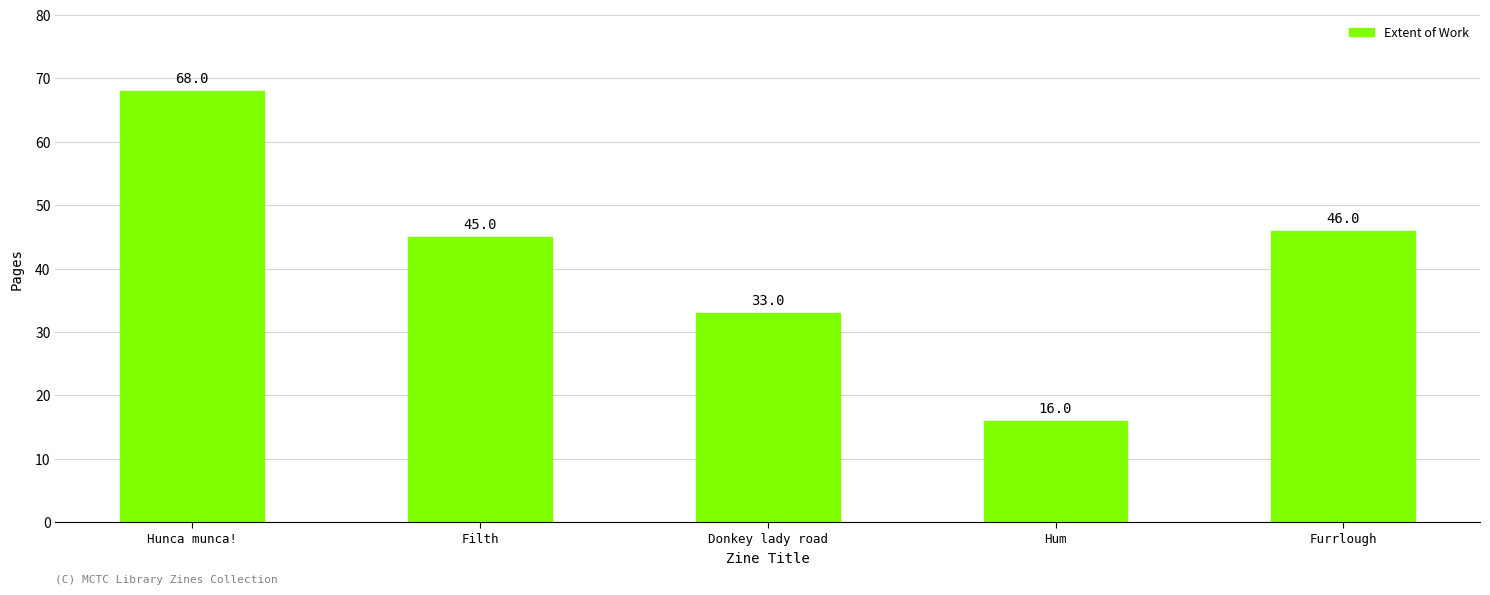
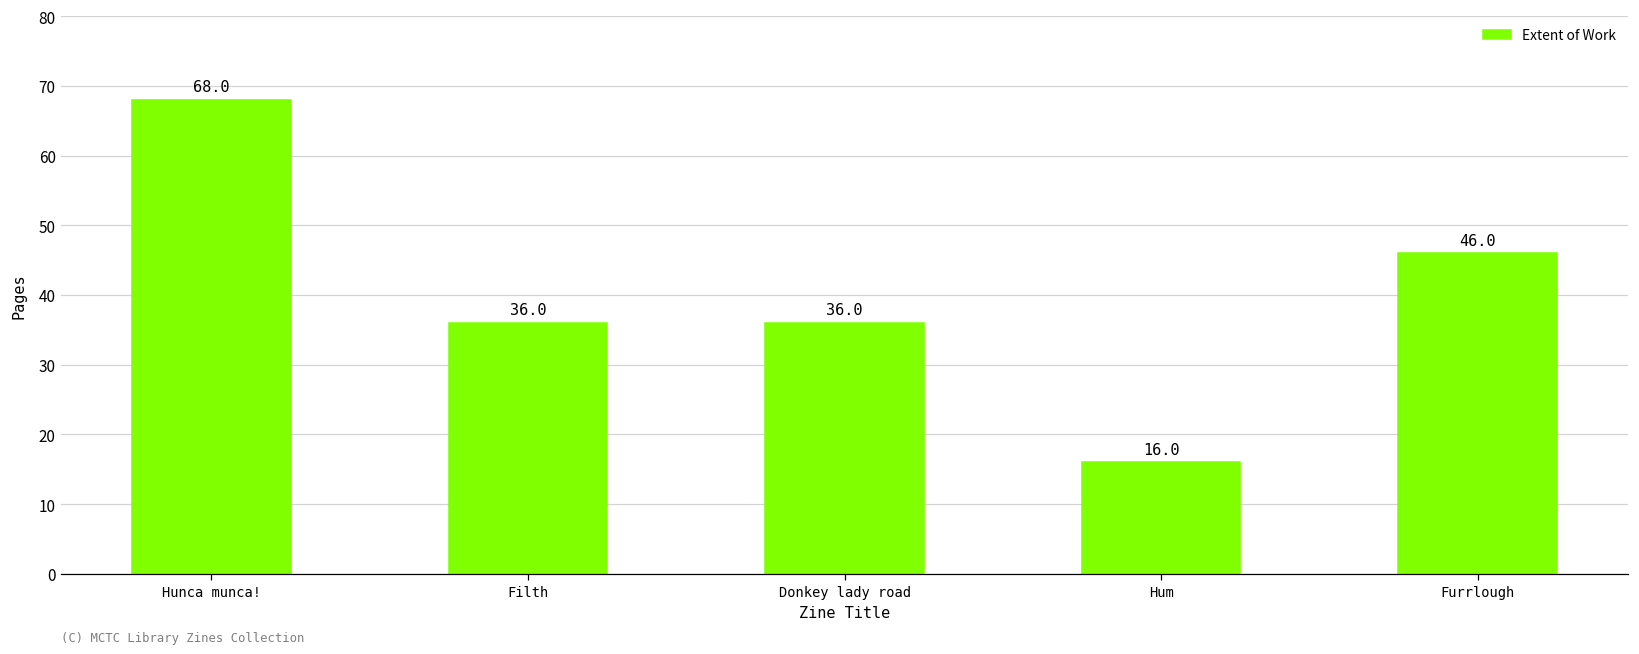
  {
    "Hunca munca!": 68.0,
-   "Filth": 45.0,
-   "Donkey lady road": 33.0,
+   "Filth": 36.0,
+   "Donkey lady road": 36.0,
    "Hum": 16.0,
    "Furrlough": 46.0
  }
